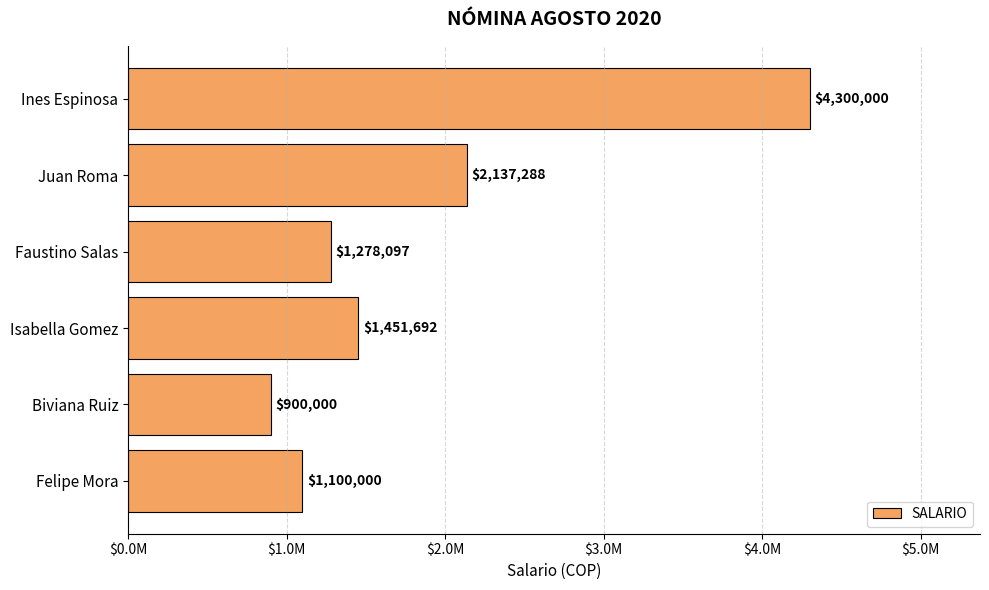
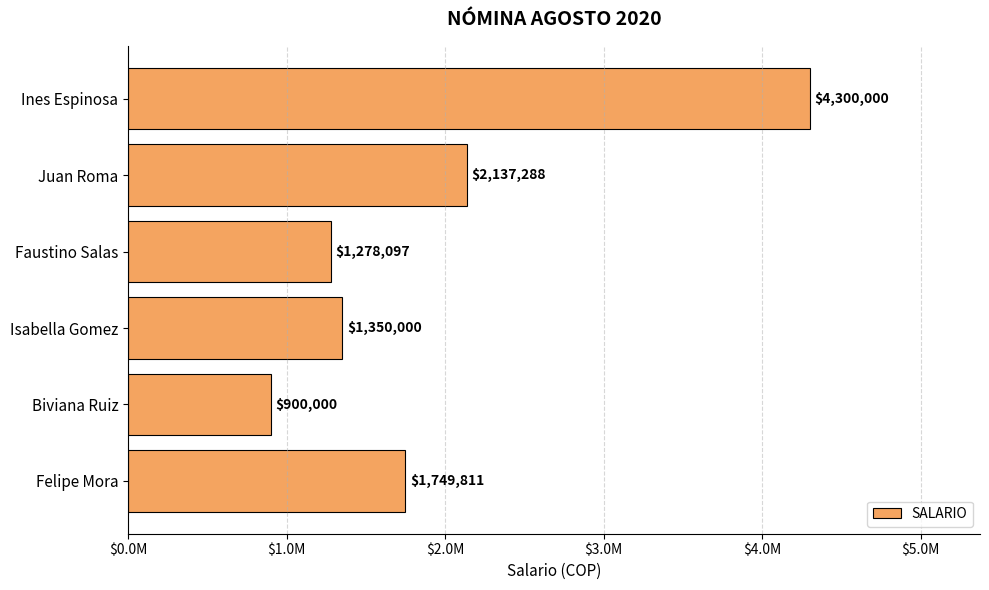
  {
    "Ines Espinosa": "$4,300,000",
    "Juan Roma": "$2,137,288",
    "Faustino Salas": "$1,278,097",
-   "Isabella Gomez": "$1,451,692",
+   "Isabella Gomez": "$1,350,000",
    "Biviana Ruiz": "$900,000",
-   "Felipe Mora": "$1,100,000"
+   "Felipe Mora": "$1,749,811"
  }
